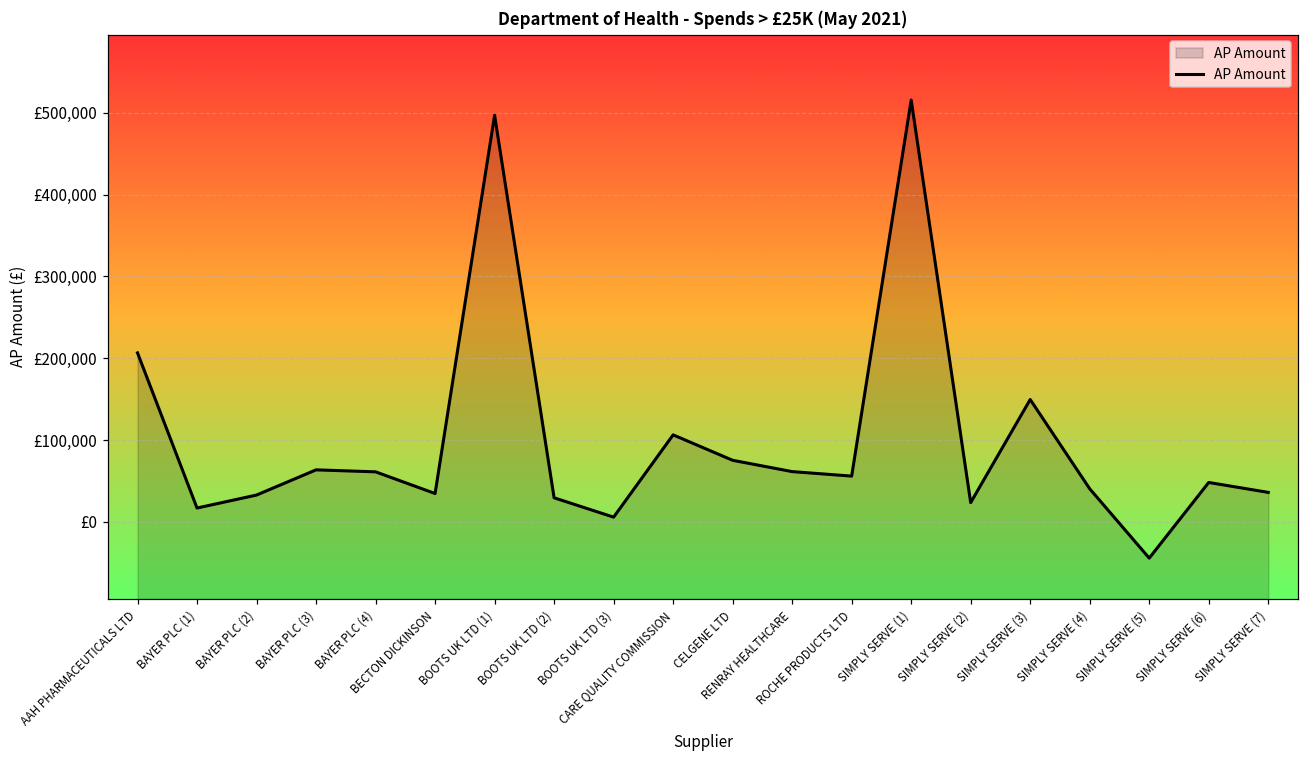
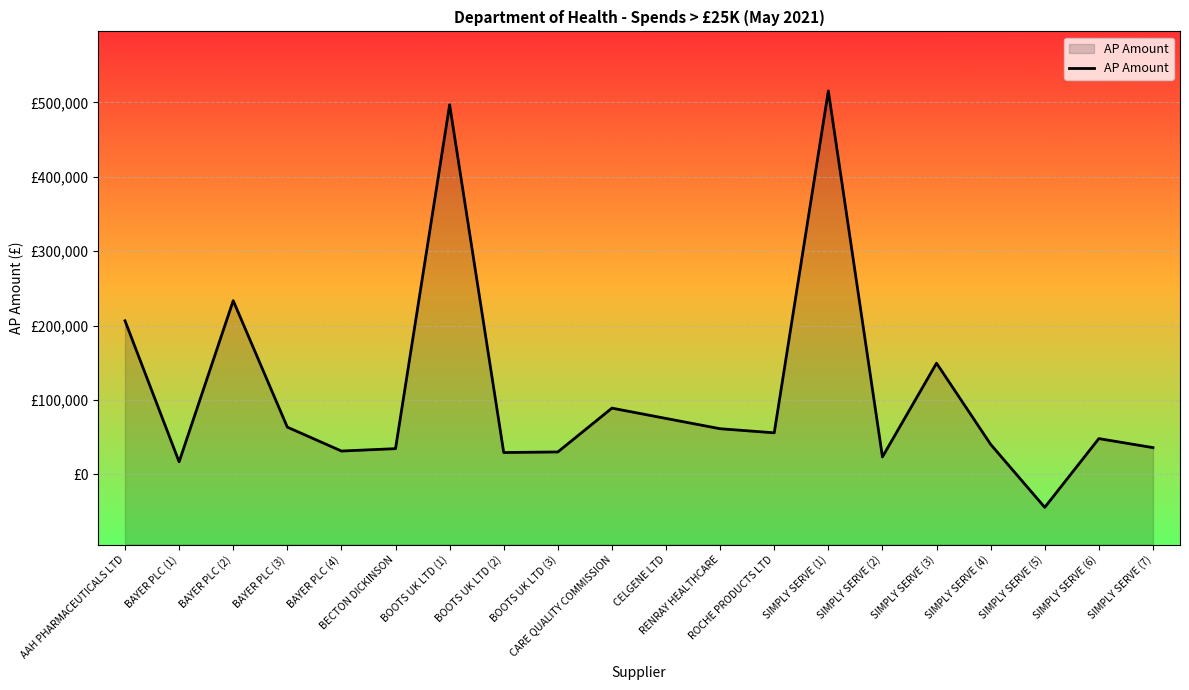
  {
    "AAH PHARMACEUTICALS LTD": "£210,000",
    "BAYER PLC (1)": "£20,000",
-   "BAYER PLC (2)": "£30,000",
+   "BAYER PLC (2)": "£230,000",
    "BAYER PLC (3)": "£60,000",
-   "BAYER PLC (4)": "£60,000",
+   "BAYER PLC (4)": "£30,000",
    "BECTON DICKINSON": "£30,000",
    "BOOTS UK LTD (1)": "£500,000",
    "BOOTS UK LTD (2)": "£30,000",
-   "BOOTS UK LTD (3)": "£10,000",
-   "CARE QUALITY COMMISSION": "£110,000",
+   "BOOTS UK LTD (3)": "£30,000",
+   "CARE QUALITY COMMISSION": "£90,000",
    "CELGENE LTD": "£80,000",
    "RENRAY HEALTHCARE": "£60,000",
    "ROCHE PRODUCTS LTD": "£60,000",
    "SIMPLY SERVE (1)": "£520,000",
    "SIMPLY SERVE (2)": "£20,000",
    "SIMPLY SERVE (3)": "£150,000",
    "SIMPLY SERVE (4)": "£40,000",
    "SIMPLY SERVE (5)": "£-40,000",
    "SIMPLY SERVE (6)": "£50,000",
    "SIMPLY SERVE (7)": "£40,000"
  }
